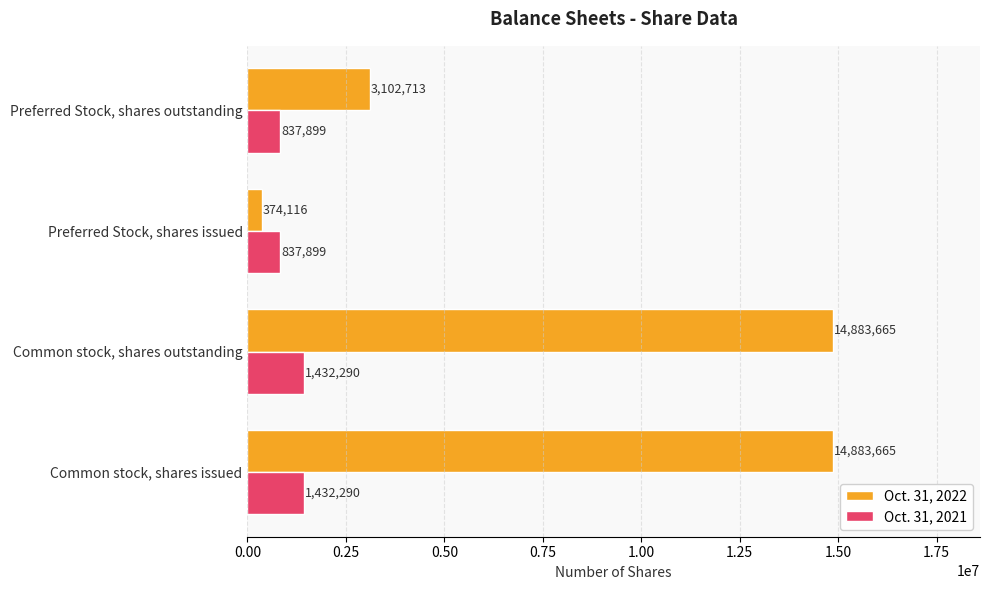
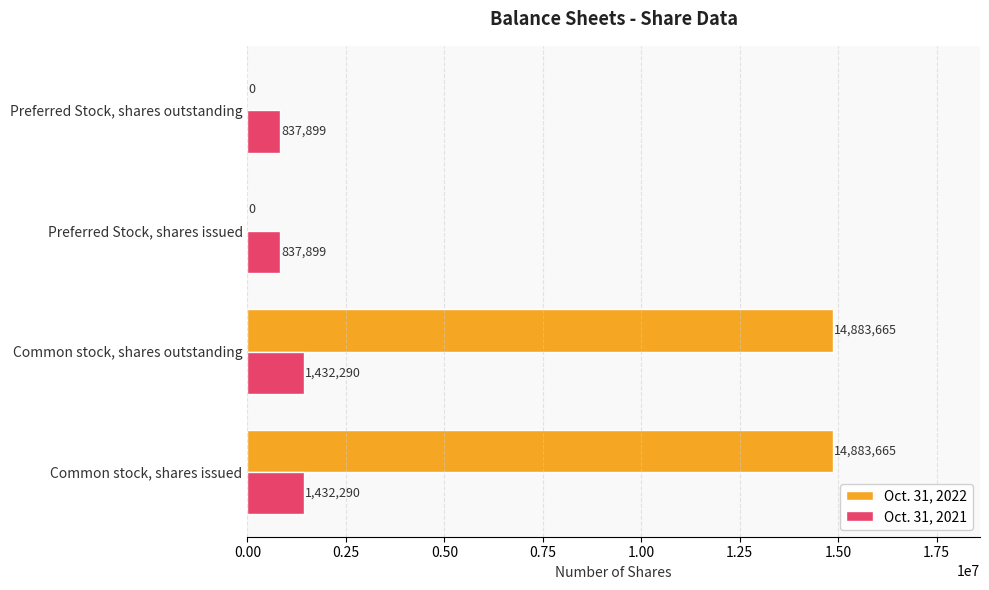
  {
    "Oct. 31, 2022": {
-     "Preferred Stock, shares outstanding": "3,102,713",
-     "Preferred Stock, shares issued": "374,116",
+     "Preferred Stock, shares outstanding": "0",
+     "Preferred Stock, shares issued": "0",
      "Common stock, shares outstanding": "14,883,665",
      "Common stock, shares issued": "14,883,665"
    },
    "Oct. 31, 2021": {
      "Preferred Stock, shares outstanding": "837,899",
      "Preferred Stock, shares issued": "837,899",
      "Common stock, shares outstanding": "1,432,290",
      "Common stock, shares issued": "1,432,290"
    }
  }
